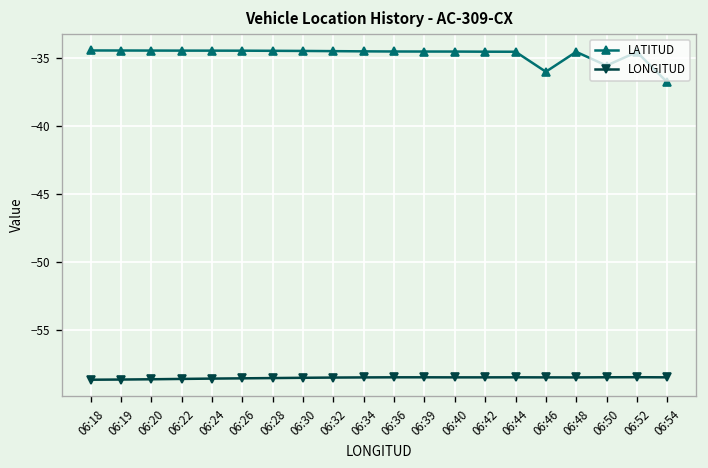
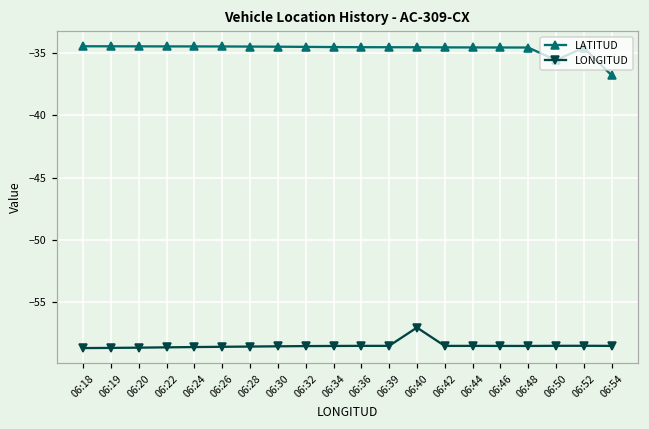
  {
    "LATITUD": {
      "06:18": -34.5,
      "06:19": -34.5,
      "06:20": -34.5,
      "06:22": -34.5,
      "06:24": -34.5,
      "06:26": -34.5,
      "06:28": -34.5,
      "06:30": -34.5,
      "06:32": -34.5,
      "06:34": -34.5,
      "06:36": -34.6,
      "06:39": -34.6,
      "06:40": -34.6,
      "06:42": -34.6,
      "06:44": -34.6,
-     "06:46": -36.0,
+     "06:46": -34.6,
      "06:48": -34.6,
      "06:54": -36.8
    },
    "LONGITUD": {
      "06:18": -58.7,
      "06:19": -58.7,
      "06:20": -58.6,
      "06:22": -58.6,
      "06:24": -58.6,
      "06:26": -58.6,
      "06:28": -58.5,
      "06:30": -58.5,
      "06:32": -58.5,
      "06:34": -58.5,
      "06:36": -58.5,
      "06:39": -58.5,
-     "06:40": -58.5,
+     "06:40": -57.0,
      "06:42": -58.5,
      "06:44": -58.5,
      "06:46": -58.5,
      "06:48": -58.5,
      "06:50": -58.5,
      "06:52": -58.5,
      "06:54": -58.5
    }
  }
